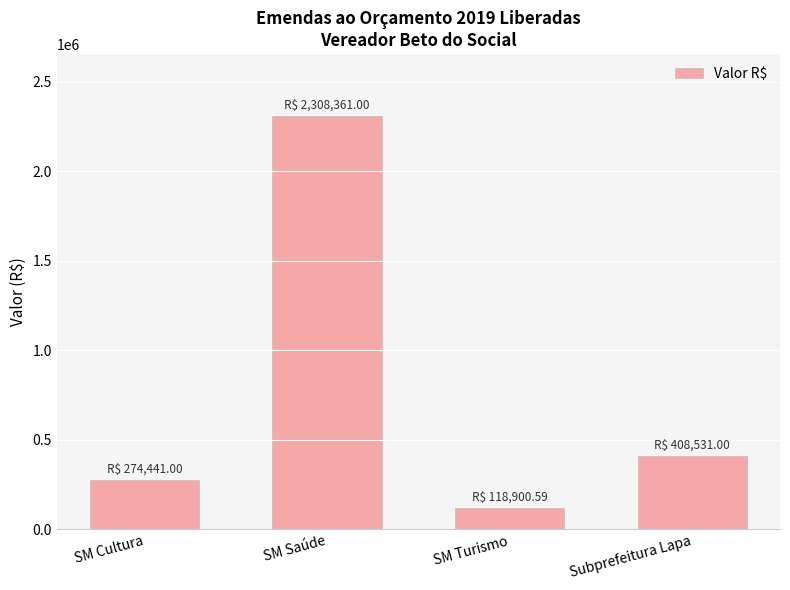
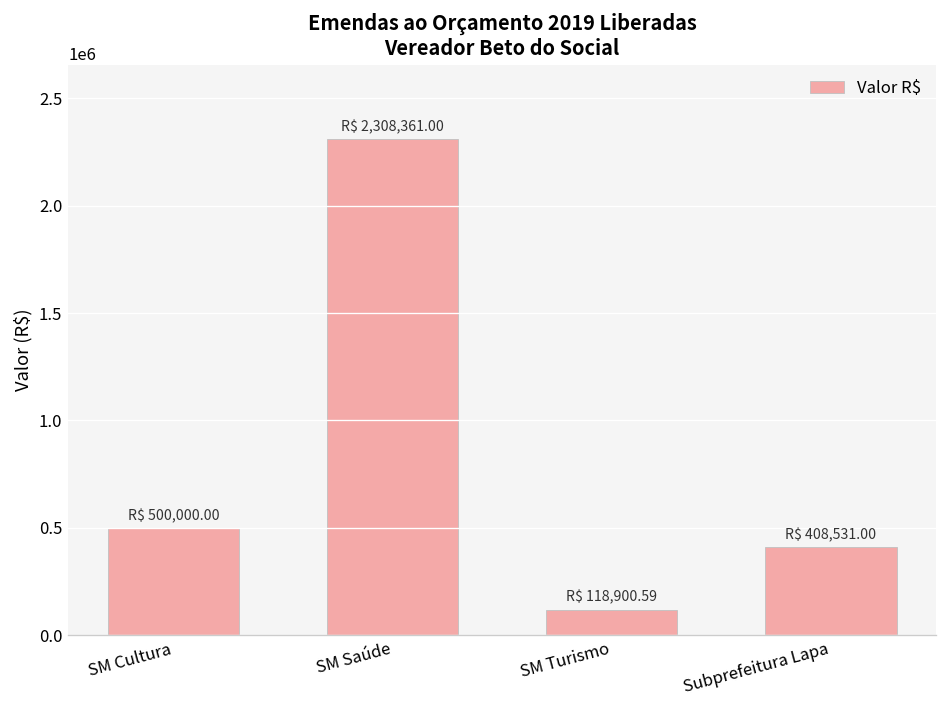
  {
-   "SM Cultura": "274,441.00",
+   "SM Cultura": "500,000.00",
    "SM Saúde": "2,308,361.00",
    "SM Turismo": "118,900.59",
    "Subprefeitura Lapa": "408,531.00"
  }
